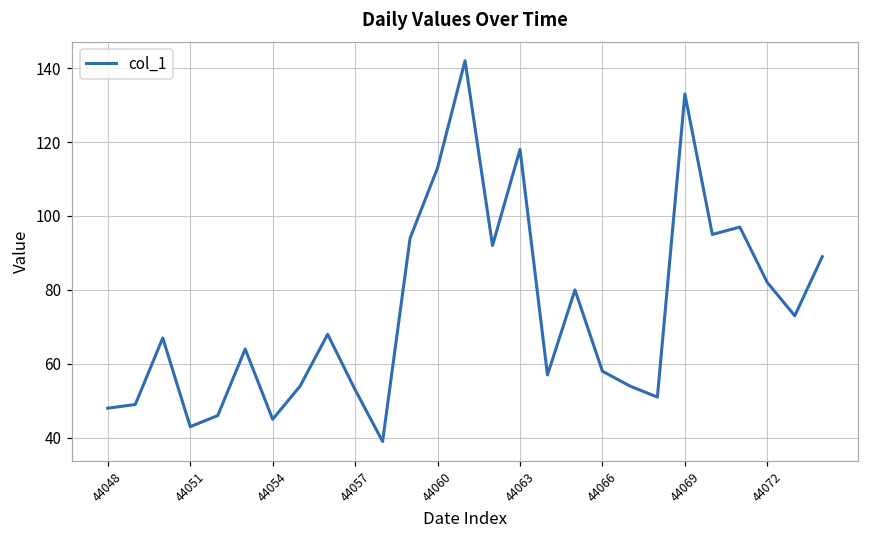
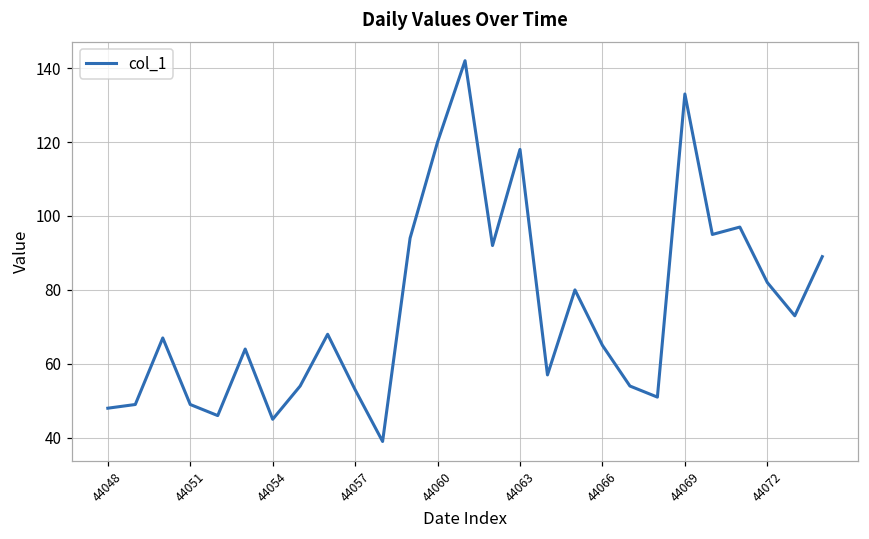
  {
    "44048": 48,
-   "44051": 43,
+   "44051": 49,
    "44054": 45,
    "44057": 53,
-   "44060": 113,
+   "44060": 120,
    "44063": 118,
-   "44066": 58,
+   "44066": 65,
    "44069": 133,
    "44072": 82
  }
